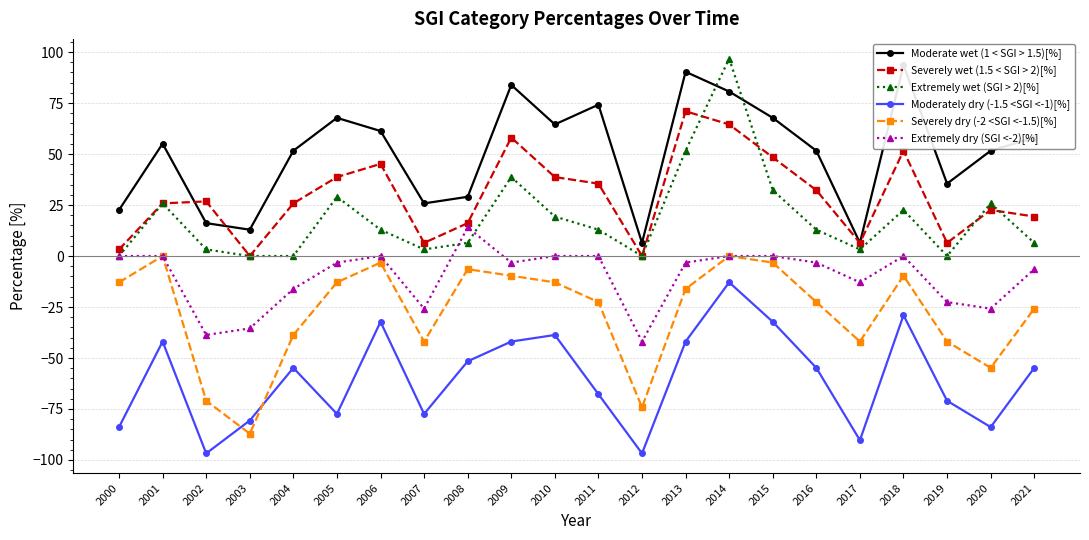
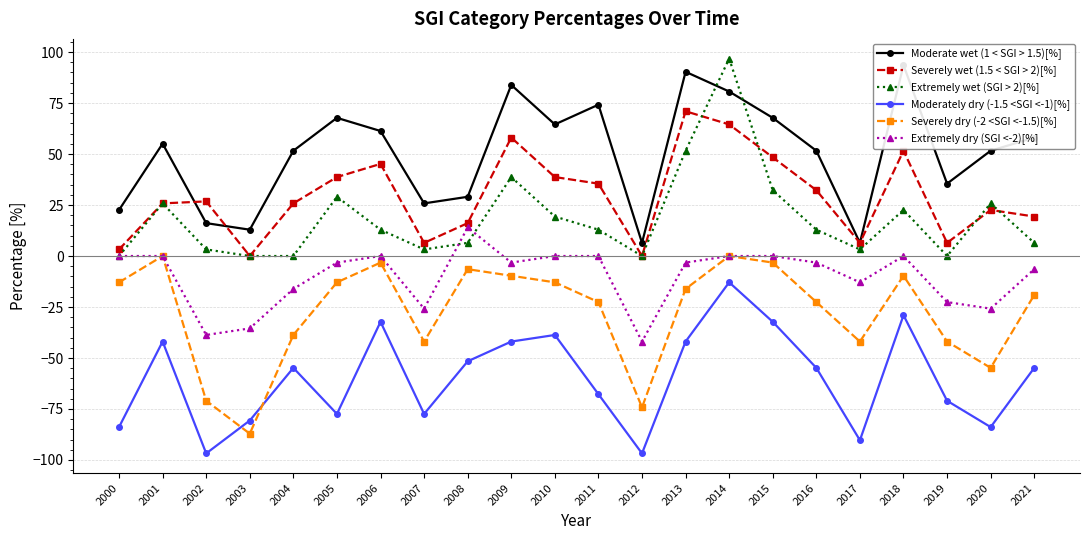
  {
    "Moderate wet (1 < SGI > 1.5)[%]": {
      "2000": 23,
      "2001": 55,
      "2002": 16,
      "2003": 13,
      "2004": 52,
      "2005": 68,
      "2006": 61,
      "2007": 26,
      "2008": 29,
      "2009": 84,
      "2010": 65,
      "2011": 74,
      "2012": 6,
      "2013": 90,
      "2014": 81,
      "2015": 68,
      "2016": 52,
      "2019": 35,
      "2020": 52
    },
    "Severely wet (1.5 < SGI > 2)[%]": {
      "2000": 3,
      "2002": 27,
      "2004": 26,
      "2005": 39,
      "2006": 45,
      "2007": 6,
      "2008": 16,
      "2009": 58,
      "2010": 39,
      "2011": 35,
      "2013": 71,
      "2014": 65,
      "2015": 48,
      "2016": 32,
      "2018": 52,
      "2019": 6,
      "2020": 23,
      "2021": 19
    },
    "Extremely wet (SGI > 2)[%]": {
      "2002": 3,
      "2004": 0,
      "2005": 29,
      "2006": 13,
      "2007": 3,
      "2008": 6,
      "2009": 39,
      "2010": 19,
      "2011": 13,
      "2013": 52,
      "2014": 97,
      "2015": 32,
      "2016": 13,
      "2017": 3,
      "2018": 23,
      "2019": 0,
      "2020": 26,
      "2021": 6
    },
    "Moderately dry (-1.5 <SGI <-1)[%]": {
      "2000": -84,
      "2001": -42,
      "2002": -97,
      "2003": -81,
      "2004": -55,
      "2005": -77,
      "2006": -32,
      "2007": -77,
      "2008": -52,
      "2009": -42,
      "2010": -39,
      "2011": -68,
      "2012": -97,
      "2013": -42,
      "2014": -13,
      "2015": -32,
      "2016": -55,
      "2017": -90,
      "2018": -29,
      "2019": -71,
      "2020": -84,
      "2021": -55
    },
    "Severely dry (-2 <SGI <-1.5)[%]": {
      "2000": -13,
      "2002": -71,
      "2003": -87,
      "2004": -39,
      "2005": -13,
      "2006": -3,
      "2007": -42,
      "2008": -6,
      "2009": -10,
      "2010": -13,
      "2011": -23,
      "2012": -74,
      "2013": -16,
      "2015": -3,
      "2016": -23,
      "2017": -42,
      "2018": -10,
      "2019": -42,
      "2020": -55,
-     "2021": -26
+     "2021": -19
    },
    "Extremely dry (SGI <-2)[%]": {
      "2002": -39,
      "2003": -35,
      "2004": -16,
      "2005": -3,
      "2006": 0,
      "2007": -26,
      "2008": 14,
      "2009": -3,
      "2010": 0,
      "2011": 0,
      "2012": -42,
      "2013": -3,
      "2015": 0,
      "2016": -3,
      "2017": -13,
      "2018": 0,
      "2019": -23,
      "2020": -26,
      "2021": -6
    }
  }
